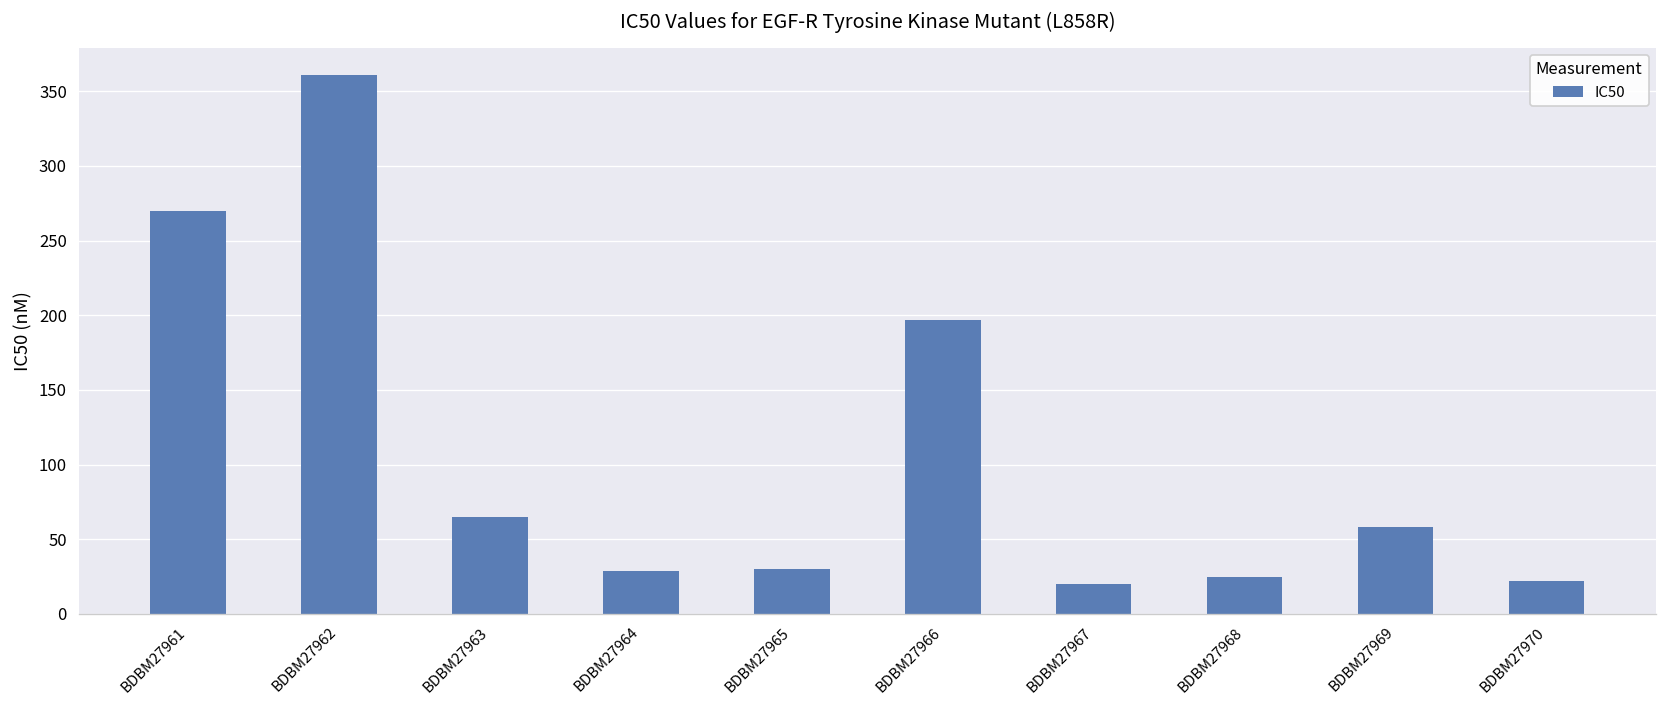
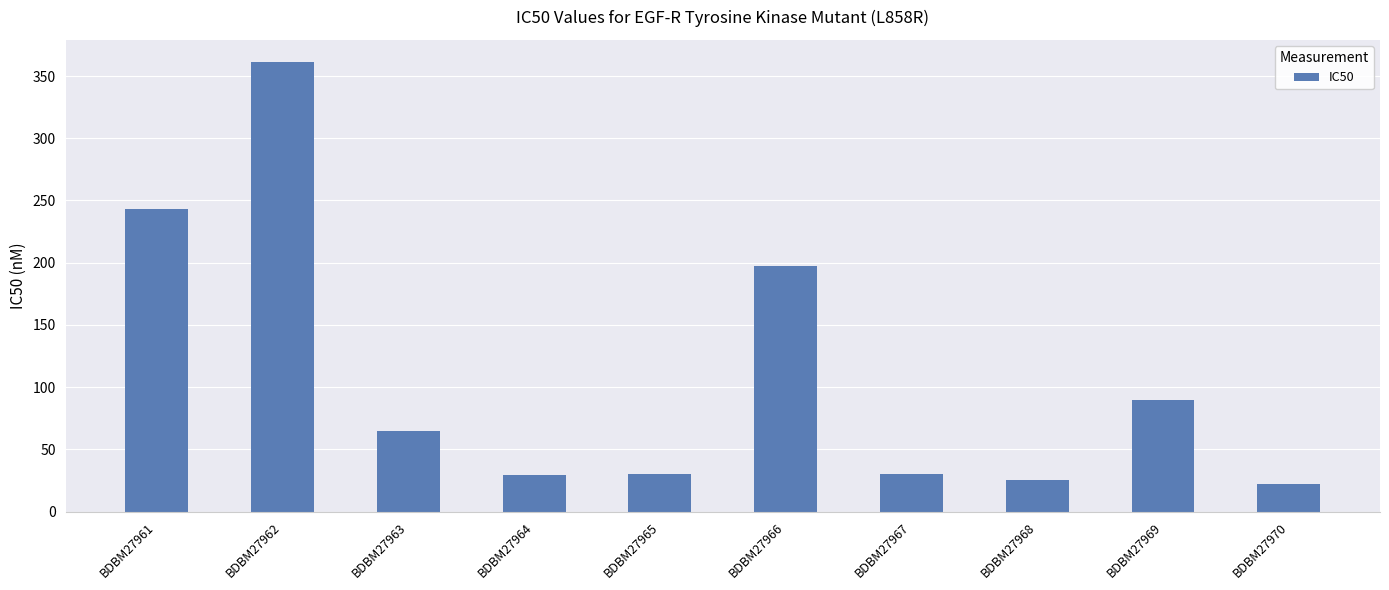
  {
-   "BDBM27961": 270,
+   "BDBM27961": 243,
    "BDBM27962": 361,
    "BDBM27963": 65,
    "BDBM27964": 29,
    "BDBM27965": 30,
    "BDBM27966": 197,
-   "BDBM27967": 20,
+   "BDBM27967": 30,
    "BDBM27968": 25,
-   "BDBM27969": 58,
+   "BDBM27969": 90,
    "BDBM27970": 22
  }
